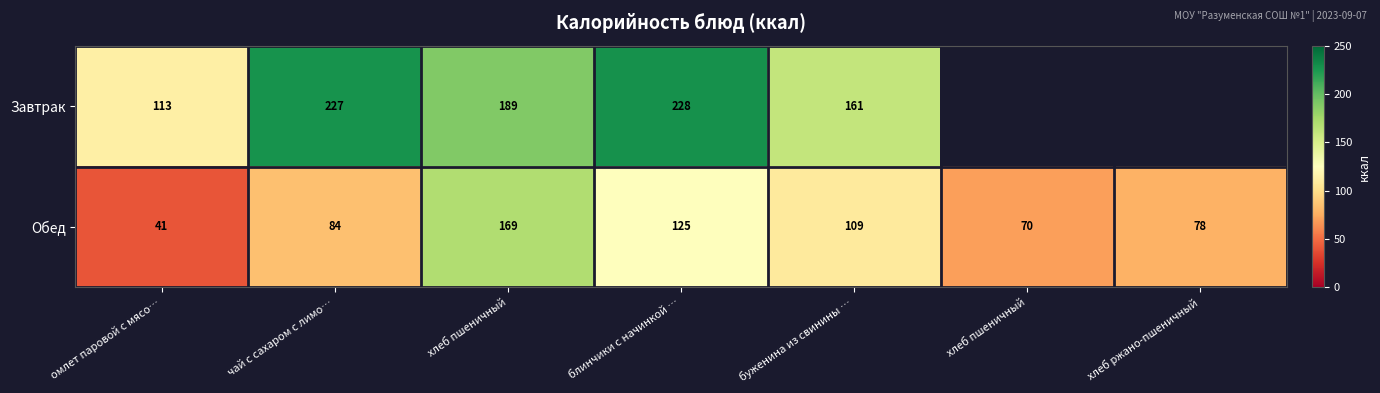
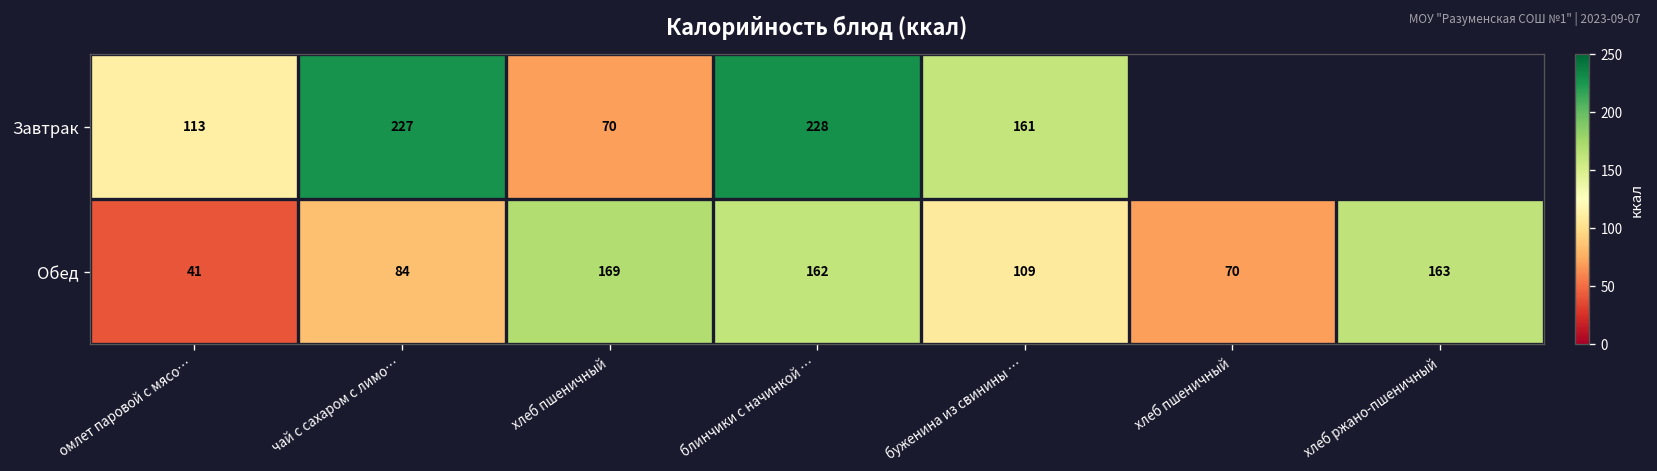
  {
    "Завтрак": {
      "омлет паровой с мясо…": 113,
      "чай с сахаром с лимо…": 227,
-     "хлеб пшеничный": 189,
+     "хлеб пшеничный": 70,
      "блинчики с начинкой …": 228,
      "буженина из свинины …": 161
    },
    "Обед": {
      "омлет паровой с мясо…": 41,
      "чай с сахаром с лимо…": 84,
-     "блинчики с начинкой …": 125,
+     "блинчики с начинкой …": 162,
      "буженина из свинины …": 109,
-     "хлеб ржано-пшеничный": 78
+     "хлеб ржано-пшеничный": 163
    }
  }
